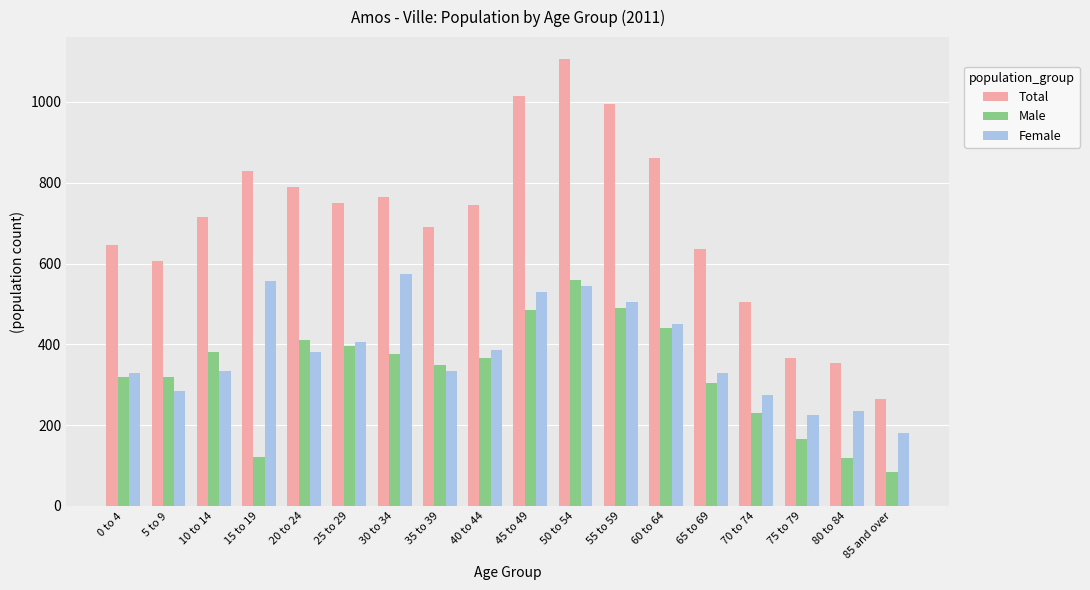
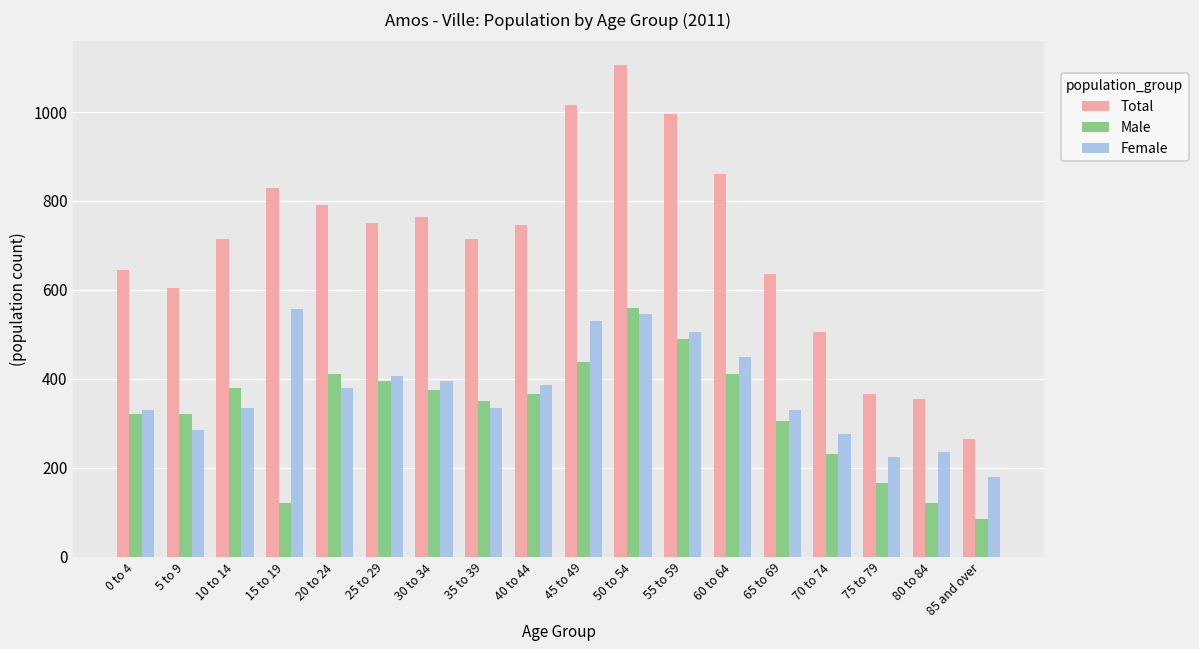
  {
    "Total": {
      "0 to 4": 650,
      "5 to 9": 610,
      "10 to 14": 720,
      "15 to 19": 830,
      "20 to 24": 790,
      "25 to 29": 750,
      "30 to 34": 770,
-     "35 to 39": 690,
+     "35 to 39": 710,
      "40 to 44": 750,
      "45 to 49": 1020,
      "50 to 54": 1110,
      "55 to 59": 1000,
      "60 to 64": 860,
      "65 to 69": 640,
      "70 to 74": 510,
      "75 to 79": 370,
      "80 to 84": 360,
      "85 and over": 270
    },
    "Male": {
      "0 to 4": 320,
      "5 to 9": 320,
      "10 to 14": 380,
      "15 to 19": 120,
      "20 to 24": 410,
      "25 to 29": 400,
      "30 to 34": 380,
      "35 to 39": 350,
      "40 to 44": 370,
-     "45 to 49": 490,
+     "45 to 49": 440,
      "50 to 54": 560,
      "55 to 59": 490,
-     "60 to 64": 440,
+     "60 to 64": 410,
      "65 to 69": 310,
      "70 to 74": 230,
      "75 to 79": 170,
      "80 to 84": 120,
      "85 and over": 90
    },
    "Female": {
      "0 to 4": 330,
      "5 to 9": 290,
      "10 to 14": 340,
      "15 to 19": 560,
      "20 to 24": 380,
      "25 to 29": 410,
-     "30 to 34": 570,
+     "30 to 34": 400,
      "35 to 39": 340,
      "40 to 44": 390,
      "45 to 49": 530,
      "50 to 54": 550,
      "55 to 59": 510,
      "60 to 64": 450,
      "65 to 69": 330,
      "70 to 74": 280,
      "75 to 79": 230,
      "80 to 84": 240,
      "85 and over": 180
    }
  }
